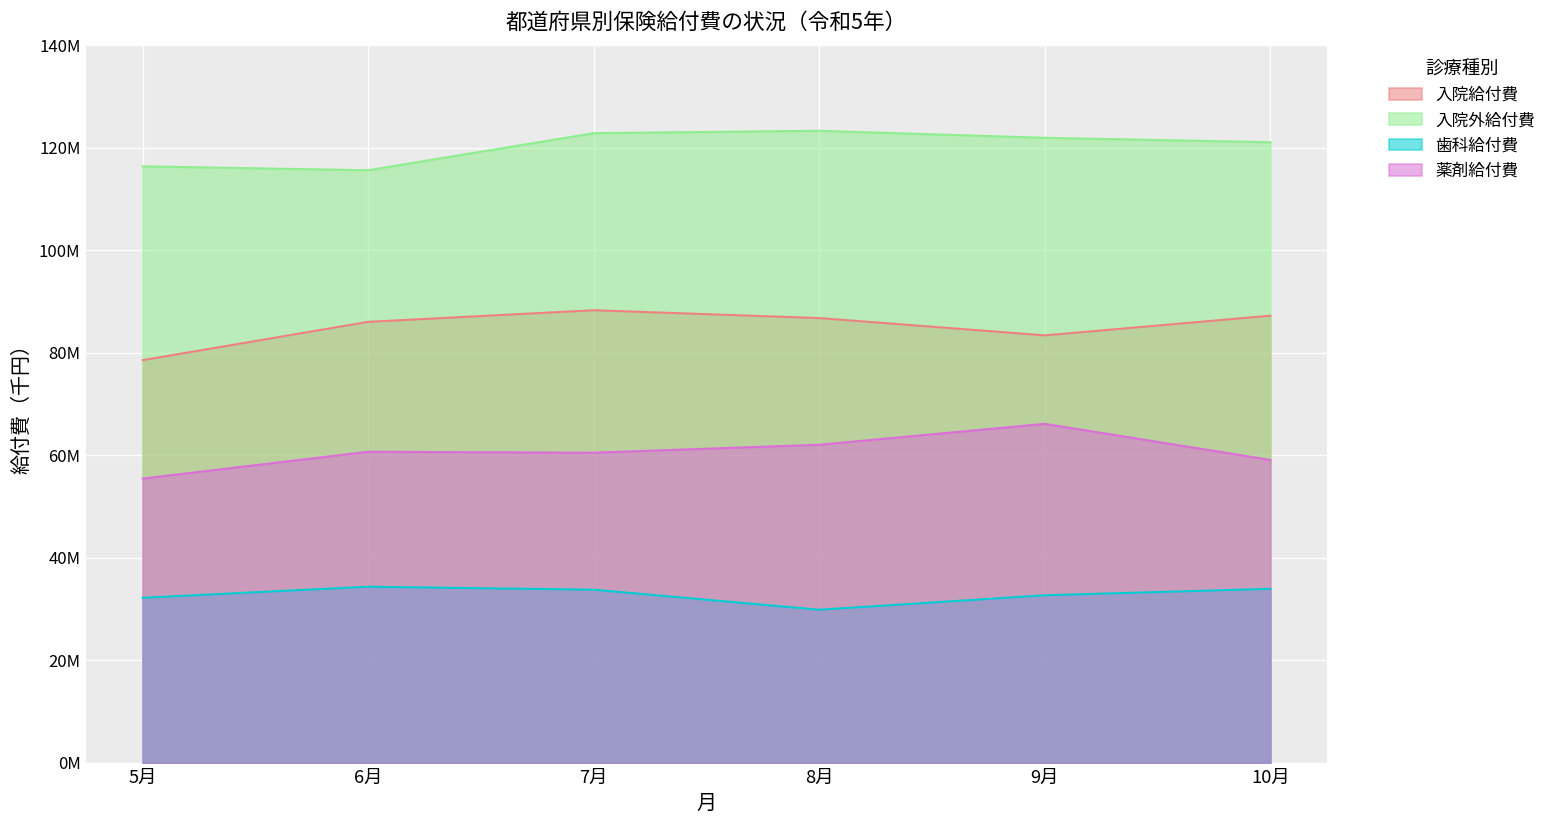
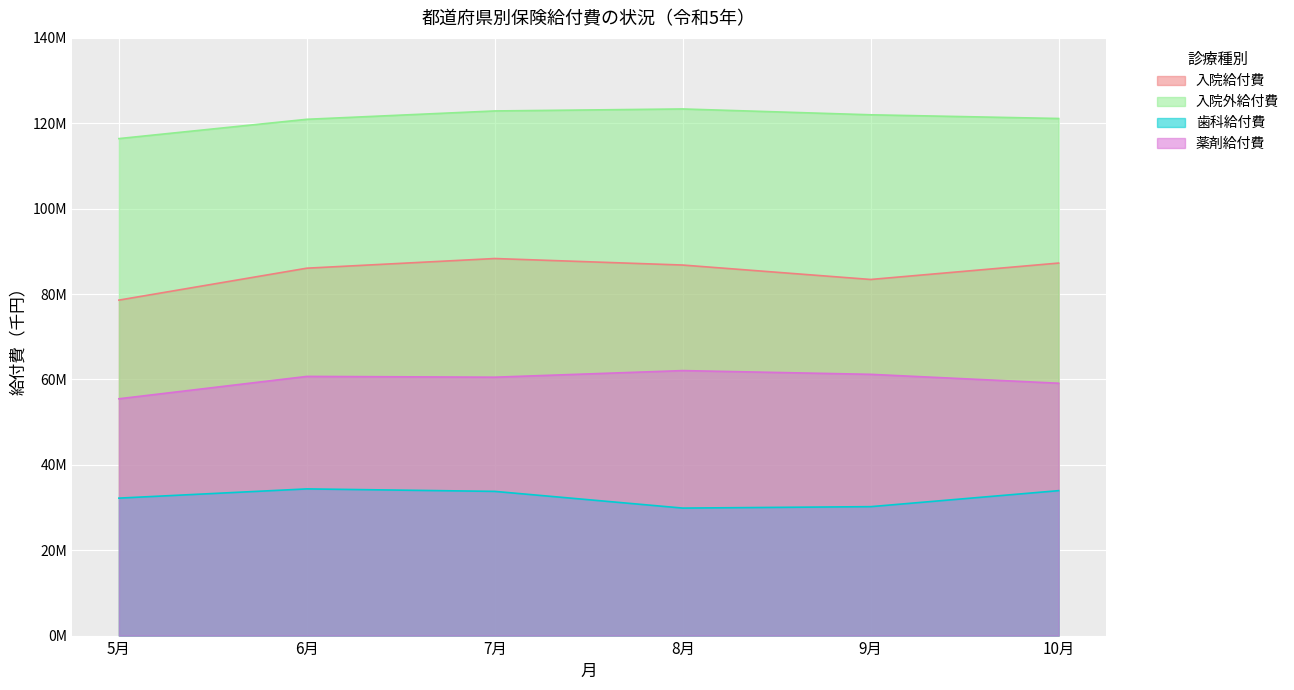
  {
    "入院給付費": {
      "5月": 79000000,
      "6月": 86000000,
      "7月": 88000000,
      "8月": 87000000,
      "9月": 83000000,
      "10月": 87000000
    },
    "入院外給付費": {
      "5月": 116000000,
-     "6月": 116000000,
+     "6月": 121000000,
      "7月": 123000000,
      "8月": 123000000,
      "9月": 122000000,
      "10月": 121000000
    },
    "歯科給付費": {
      "5月": 32000000,
      "6月": 34000000,
      "7月": 34000000,
      "8月": 30000000,
-     "9月": 33000000,
+     "9月": 30000000,
      "10月": 34000000
    },
    "薬剤給付費": {
      "5月": 55000000,
      "6月": 61000000,
      "7月": 61000000,
      "8月": 62000000,
-     "9月": 66000000,
+     "9月": 61000000,
      "10月": 59000000
    }
  }
